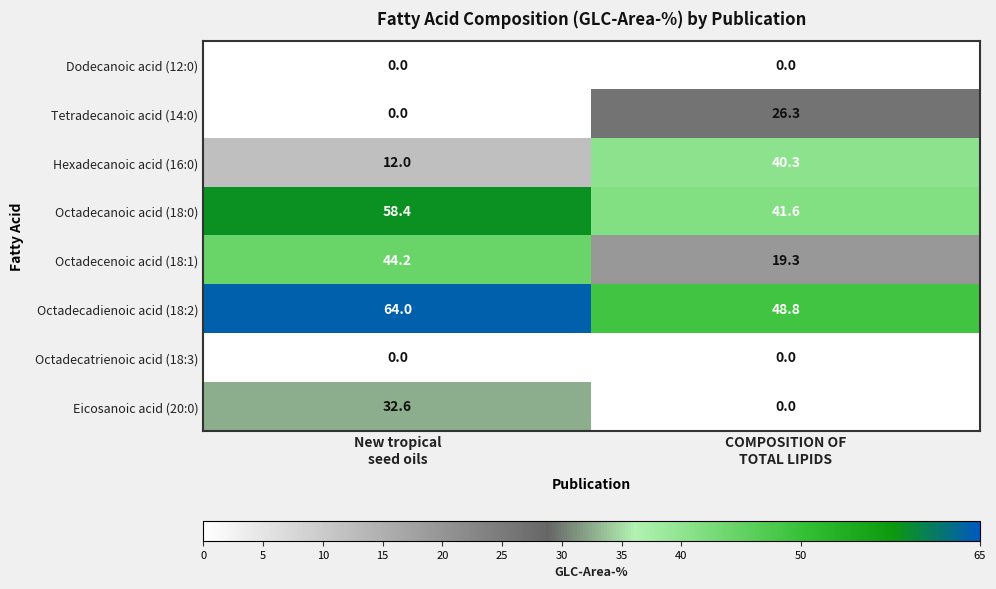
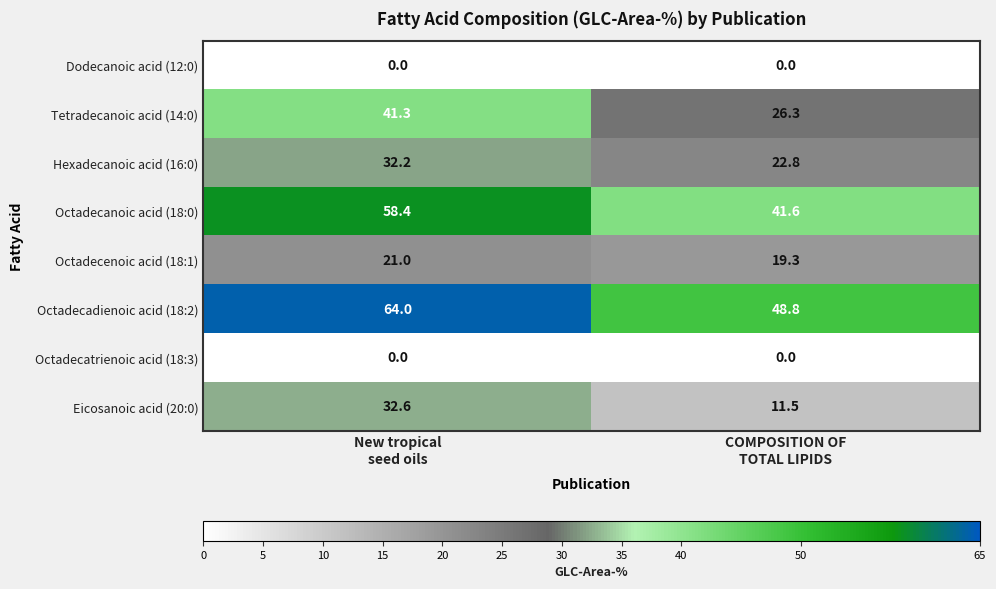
  {
    "Dodecanoic acid (12:0)": {
      "New tropical seed oils": 0.0,
      "COMPOSITION OF TOTAL LIPIDS": 0.0
    },
    "Tetradecanoic acid (14:0)": {
-     "New tropical seed oils": 0.0,
+     "New tropical seed oils": 41.3,
      "COMPOSITION OF TOTAL LIPIDS": 26.3
    },
    "Hexadecanoic acid (16:0)": {
-     "New tropical seed oils": 12.0,
-     "COMPOSITION OF TOTAL LIPIDS": 40.3
+     "New tropical seed oils": 32.2,
+     "COMPOSITION OF TOTAL LIPIDS": 22.8
    },
    "Octadecanoic acid (18:0)": {
      "New tropical seed oils": 58.4,
      "COMPOSITION OF TOTAL LIPIDS": 41.6
    },
    "Octadecenoic acid (18:1)": {
-     "New tropical seed oils": 44.2,
+     "New tropical seed oils": 21.0,
      "COMPOSITION OF TOTAL LIPIDS": 19.3
    },
    "Octadecadienoic acid (18:2)": {
      "New tropical seed oils": 64.0,
      "COMPOSITION OF TOTAL LIPIDS": 48.8
    },
    "Octadecatrienoic acid (18:3)": {
      "New tropical seed oils": 0.0,
      "COMPOSITION OF TOTAL LIPIDS": 0.0
    },
    "Eicosanoic acid (20:0)": {
      "New tropical seed oils": 32.6,
-     "COMPOSITION OF TOTAL LIPIDS": 0.0
+     "COMPOSITION OF TOTAL LIPIDS": 11.5
    }
  }
